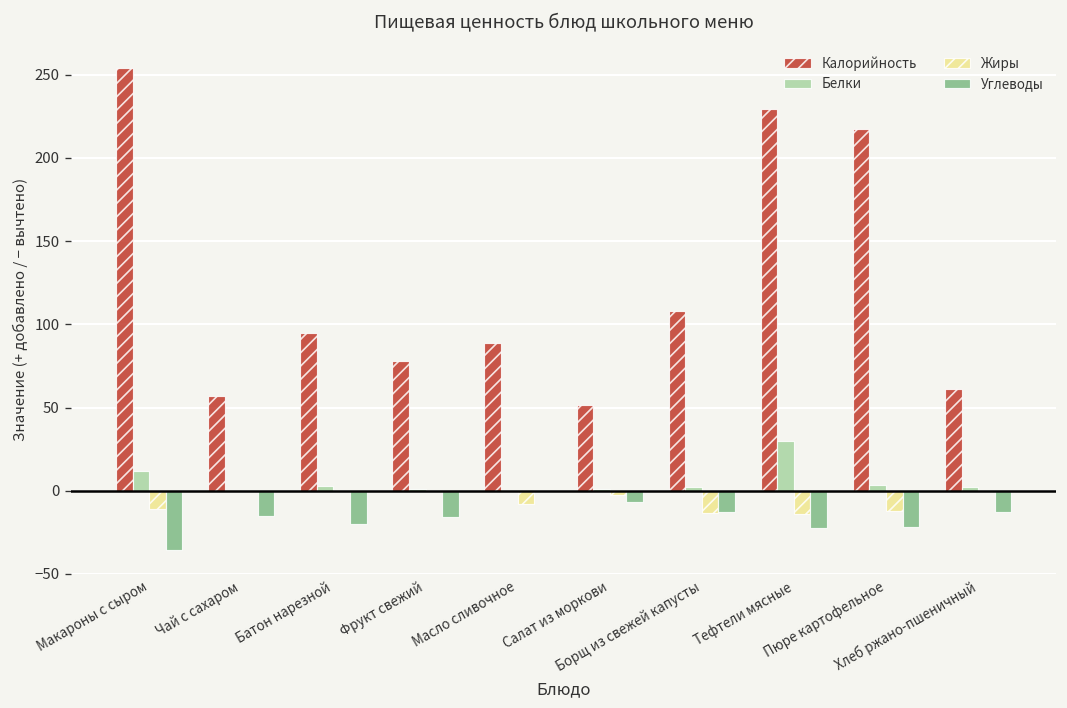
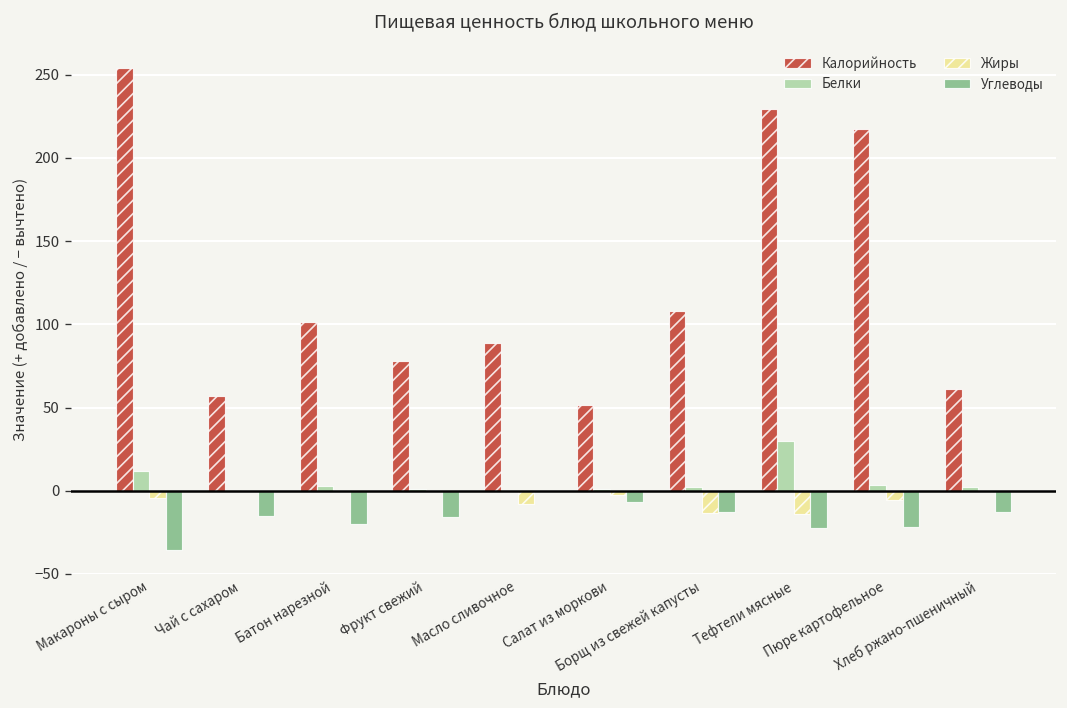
  {
    "Калорийность": {
      "Макароны с сыром": 254,
      "Чай с сахаром": 57,
-     "Батон нарезной": 95,
+     "Батон нарезной": 101,
      "Фрукт свежий": 78,
      "Масло сливочное": 89,
      "Салат из моркови": 52,
      "Борщ из свежей капусты": 108,
      "Тефтели мясные": 230,
      "Пюре картофельное": 217,
      "Хлеб ржано-пшеничный": 61
    },
    "Жиры": {
-     "Макароны с сыром": -11,
+     "Макароны с сыром": -4,
      "Фрукт свежий": 0,
      "Масло сливочное": -8,
      "Салат из моркови": -2,
      "Борщ из свежей капусты": -13,
      "Тефтели мясные": -14,
-     "Пюре картофельное": -12
+     "Пюре картофельное": -6
    }
  }
